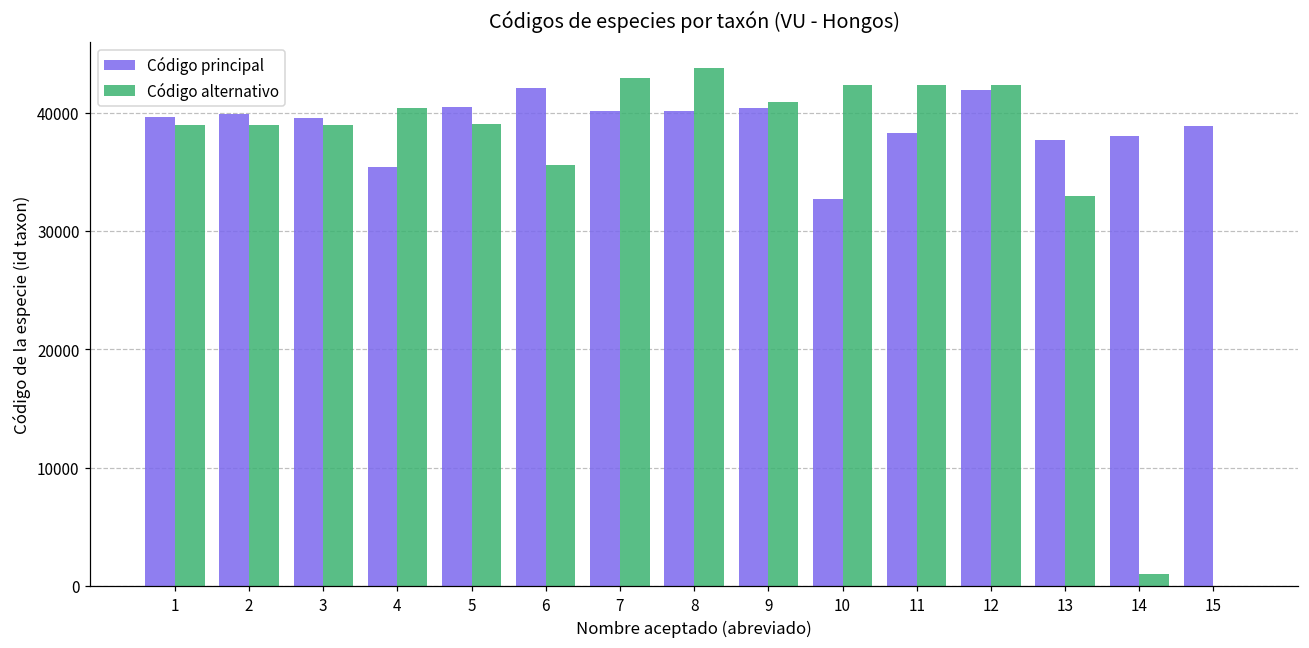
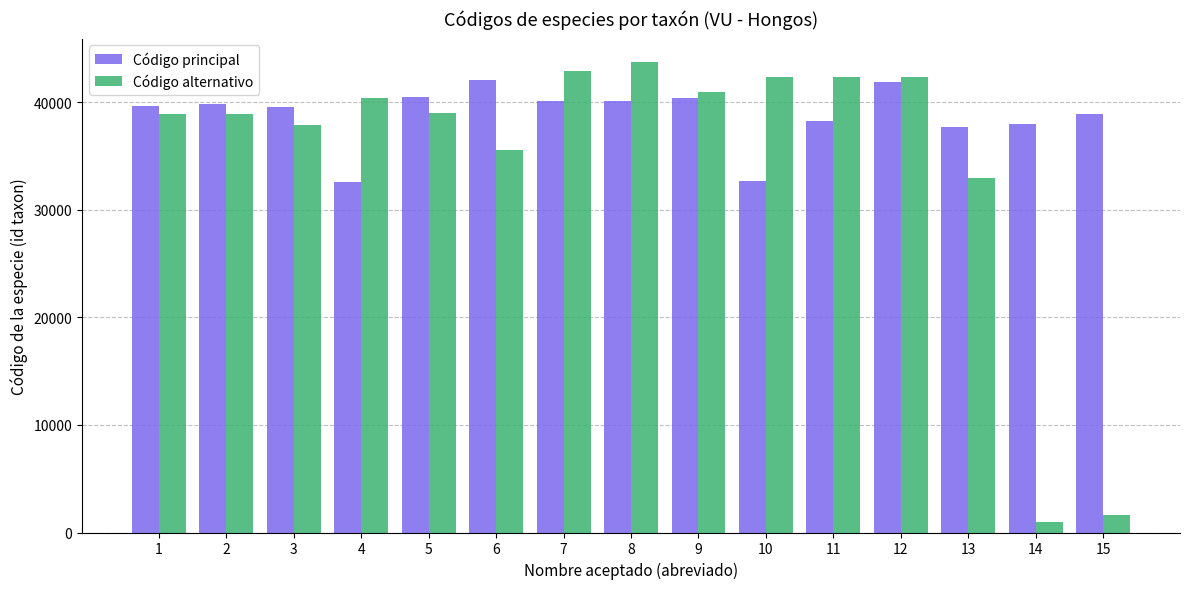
  {
    "Código principal": {
      "1": 39700,
      "2": 39900,
      "3": 39600,
-     "4": 35400,
+     "4": 32600,
      "5": 40500,
      "6": 42100,
      "7": 40100,
      "8": 40100,
      "9": 40400,
      "10": 32700,
      "11": 38300,
      "12": 41900,
      "13": 37700,
      "14": 38000,
      "15": 38900
    },
    "Código alternativo": {
      "1": 38900,
      "2": 38900,
-     "3": 38900,
+     "3": 37900,
      "4": 40400,
      "5": 39000,
      "6": 35600,
      "7": 42900,
      "8": 43700,
      "9": 40900,
      "10": 42300,
      "11": 42300,
      "12": 42300,
      "13": 32900,
      "14": 1000,
-     "15": 0
+     "15": 1700
    }
  }
